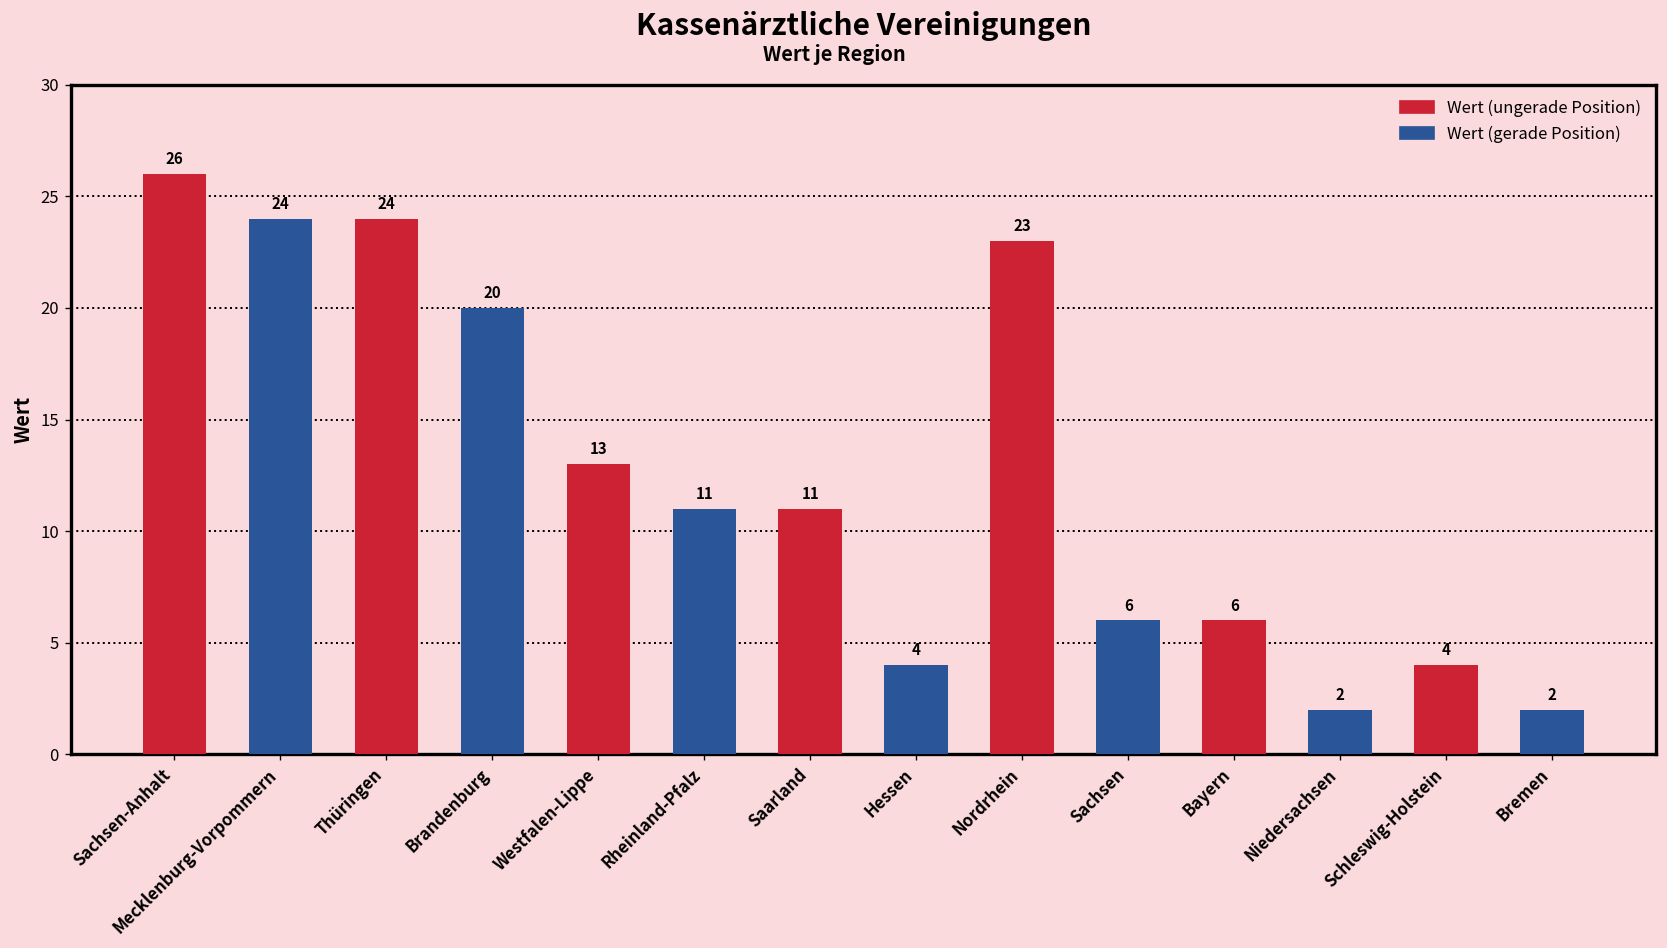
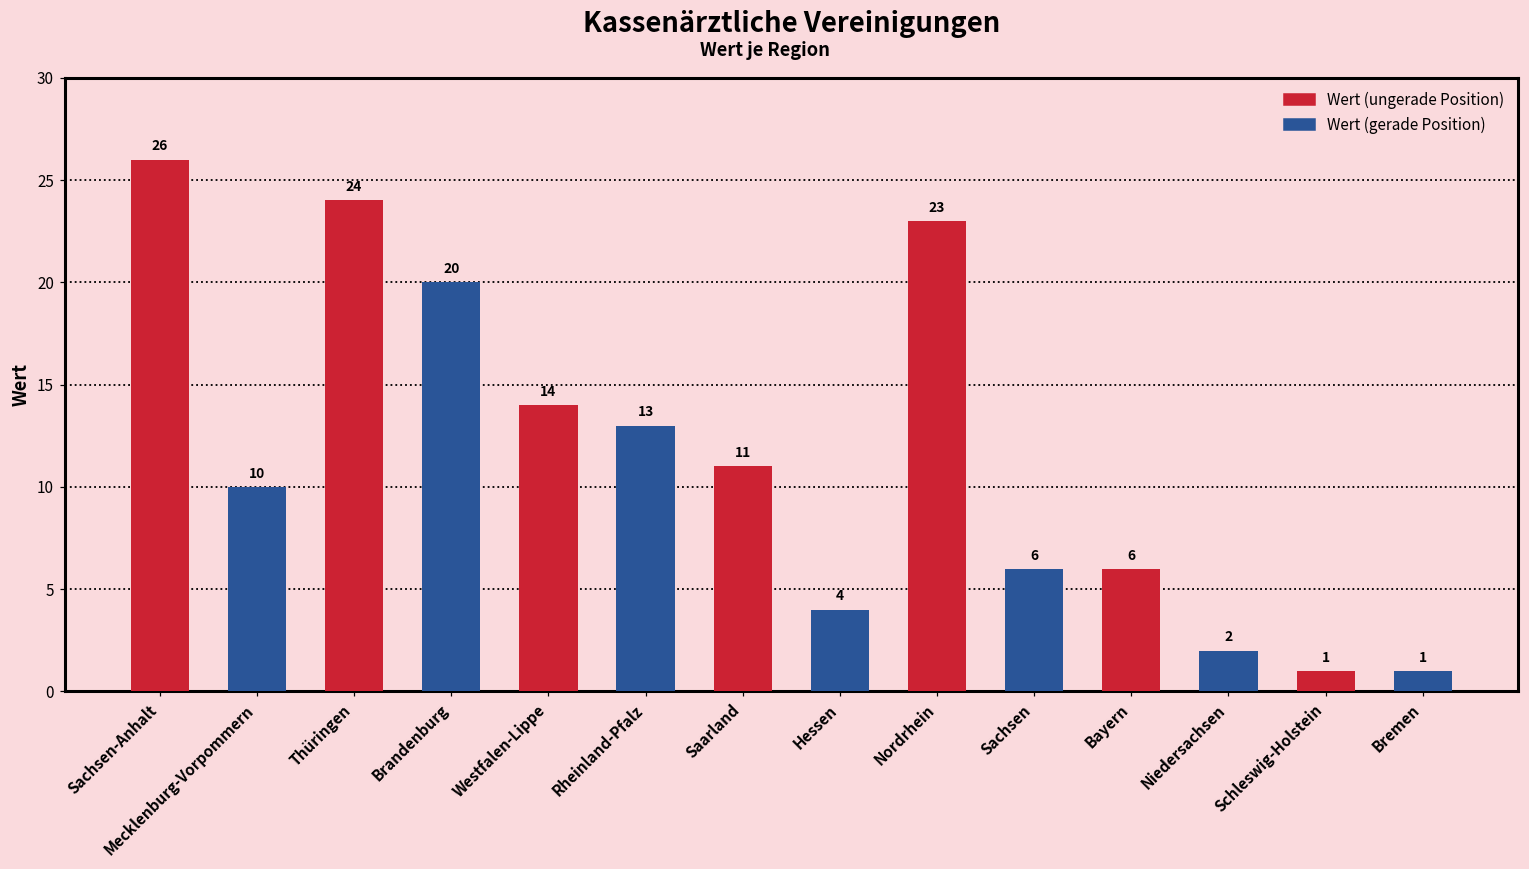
  {
    "Sachsen-Anhalt": 26,
-   "Mecklenburg-Vorpommern": 24,
+   "Mecklenburg-Vorpommern": 10,
    "Thüringen": 24,
    "Brandenburg": 20,
-   "Westfalen-Lippe": 13,
-   "Rheinland-Pfalz": 11,
+   "Westfalen-Lippe": 14,
+   "Rheinland-Pfalz": 13,
    "Saarland": 11,
    "Hessen": 4,
    "Nordrhein": 23,
    "Sachsen": 6,
    "Bayern": 6,
    "Niedersachsen": 2,
-   "Schleswig-Holstein": 4,
-   "Bremen": 2
+   "Schleswig-Holstein": 1,
+   "Bremen": 1
  }
